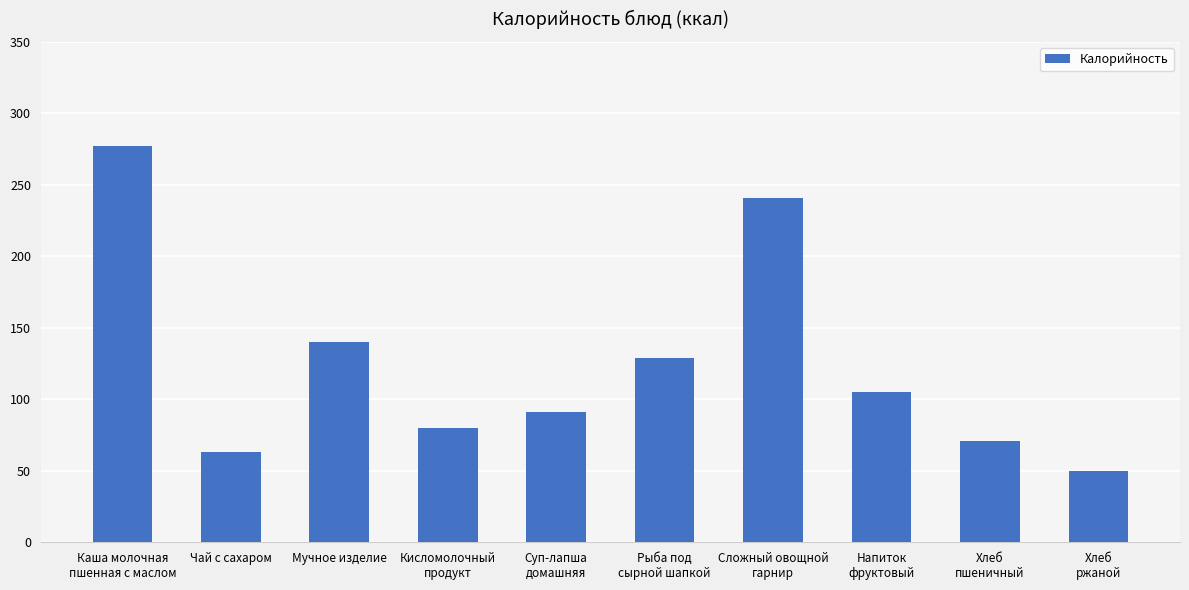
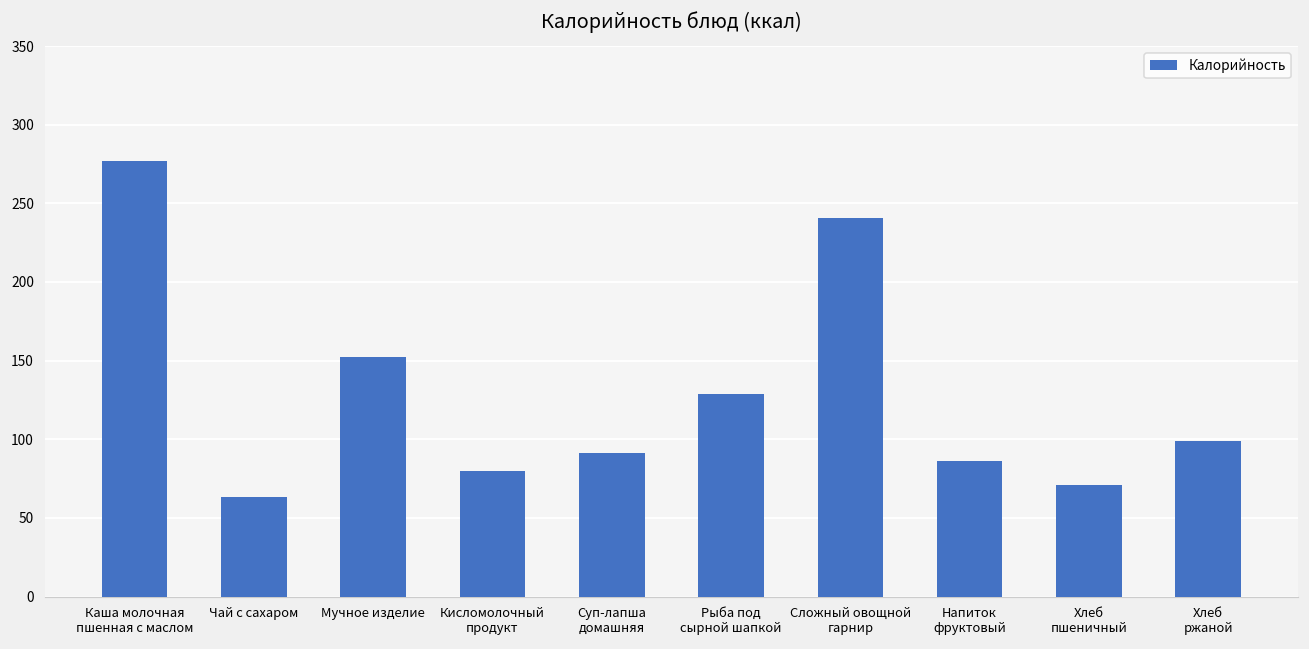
  {
    "Каша молочная пшенная с маслом": 277,
    "Чай с сахаром": 63,
-   "Мучное изделие": 140,
+   "Мучное изделие": 152,
    "Кисломолочный продукт": 80,
    "Суп-лапша домашняя": 91,
    "Рыба под сырной шапкой": 129,
    "Сложный овощной гарнир": 241,
-   "Напиток фруктовый": 105,
+   "Напиток фруктовый": 86,
    "Хлеб пшеничный": 71,
-   "Хлеб ржаной": 50
+   "Хлеб ржаной": 99
  }
